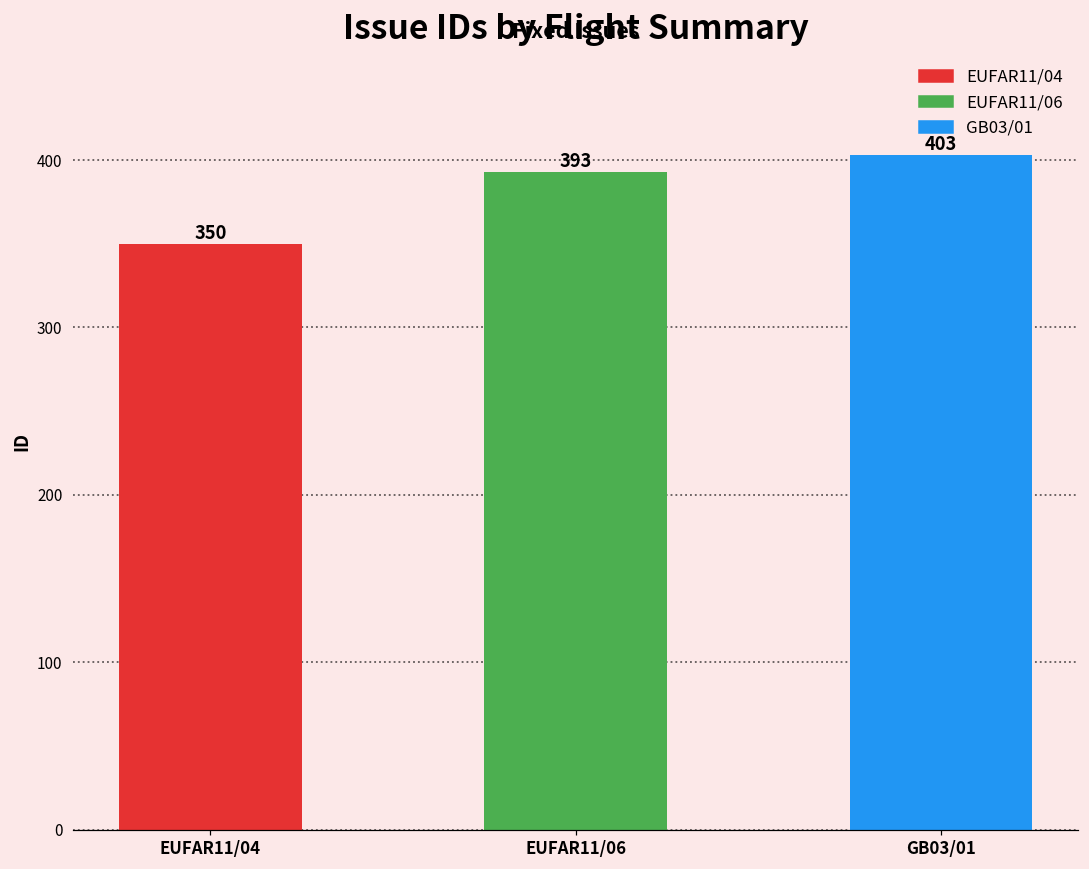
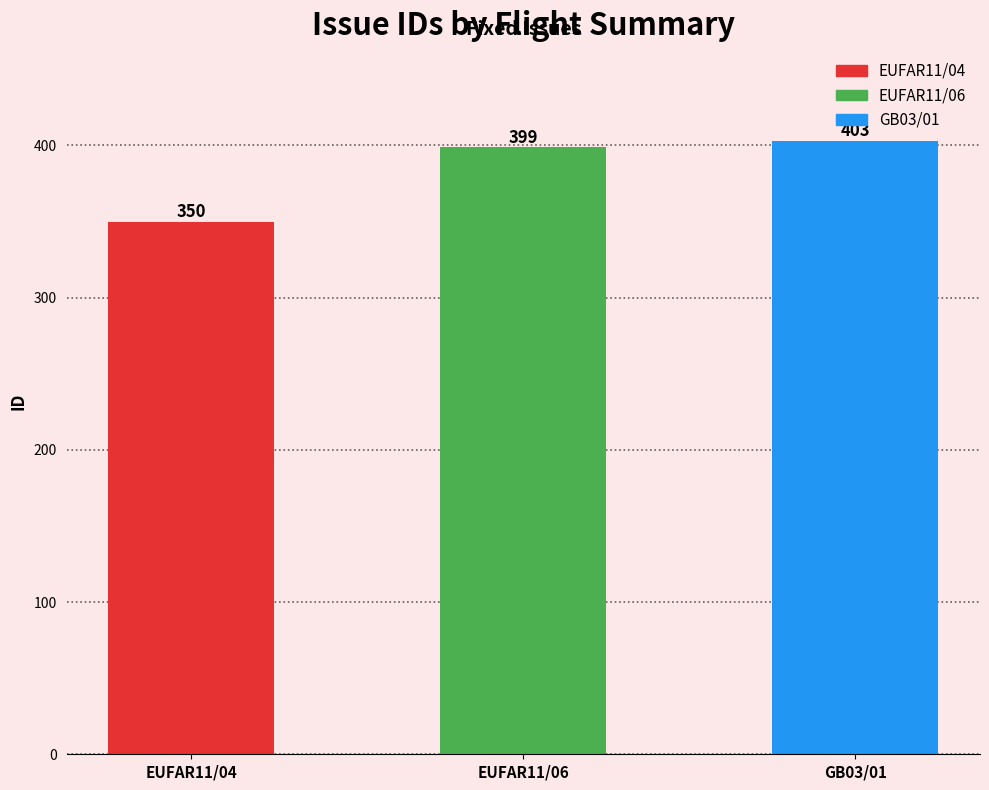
  {
    "EUFAR11/04": 350,
-   "EUFAR11/06": 393,
+   "EUFAR11/06": 399,
    "GB03/01": 403
  }
